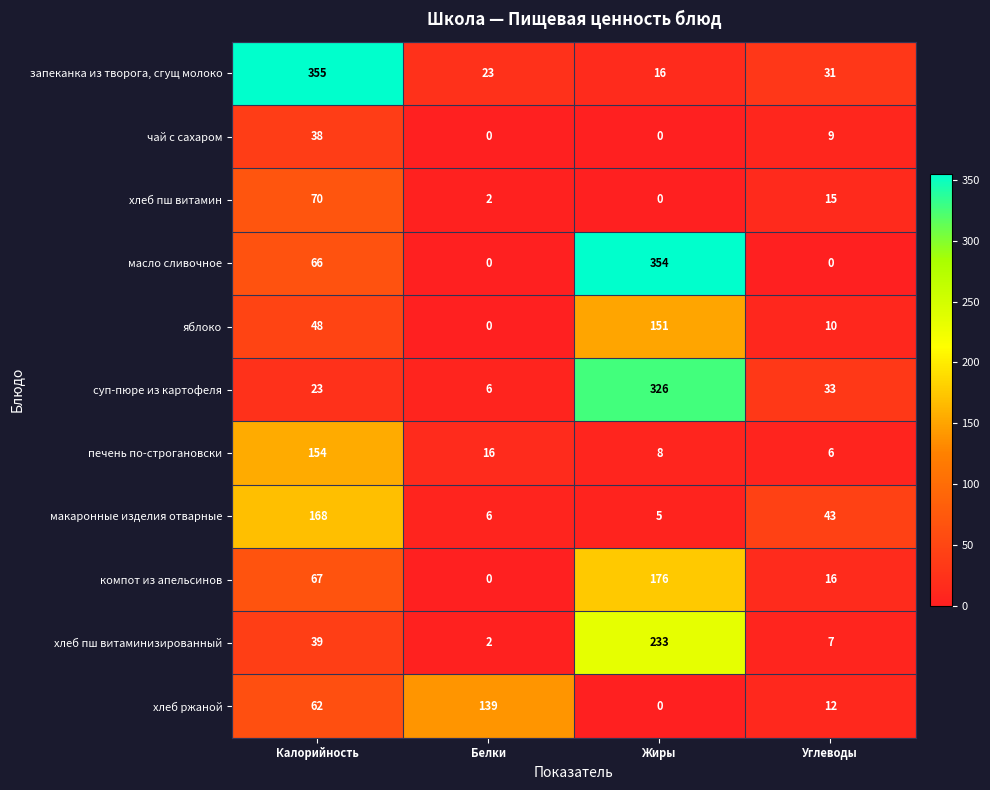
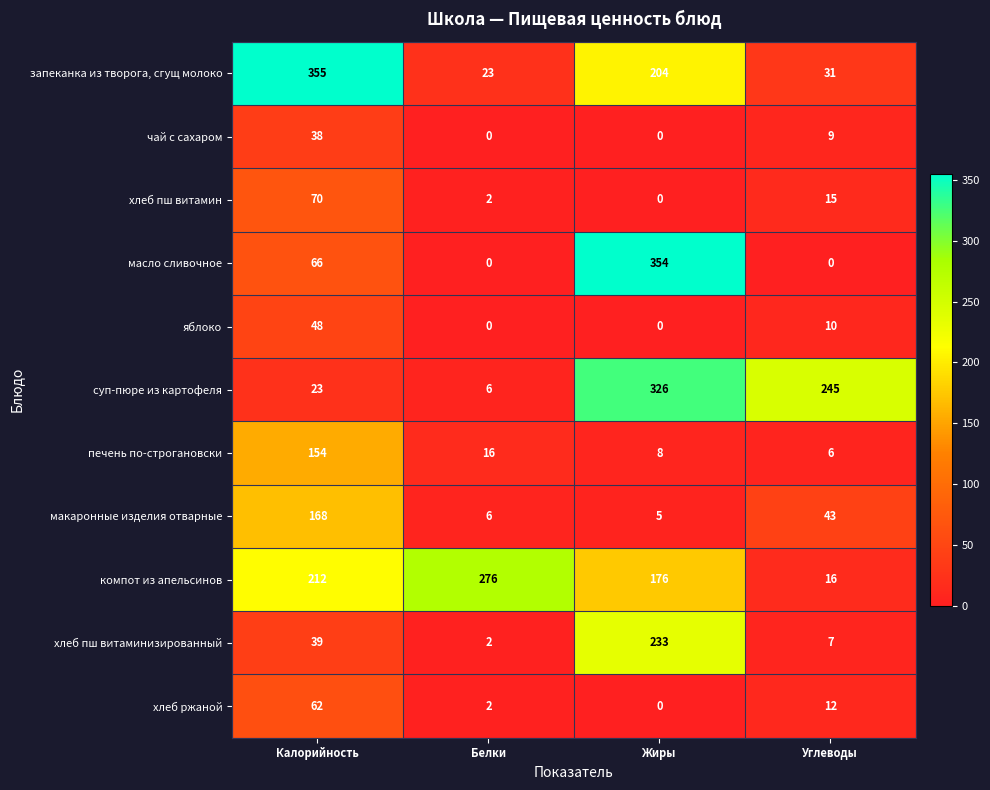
  {
    "запеканка из творога, сгущ молоко": {
      "Калорийность": 355,
      "Белки": 23,
-     "Жиры": 16,
+     "Жиры": 204,
      "Углеводы": 31
    },
    "чай с сахаром": {
      "Калорийность": 38,
      "Белки": 0,
      "Жиры": 0,
      "Углеводы": 9
    },
    "хлеб пш витамин": {
      "Калорийность": 70,
      "Белки": 2,
      "Жиры": 0,
      "Углеводы": 15
    },
    "масло сливочное": {
      "Калорийность": 66,
      "Белки": 0,
      "Жиры": 354,
      "Углеводы": 0
    },
    "яблоко": {
      "Калорийность": 48,
      "Белки": 0,
-     "Жиры": 151,
+     "Жиры": 0,
      "Углеводы": 10
    },
    "суп-пюре из картофеля": {
      "Калорийность": 23,
      "Белки": 6,
      "Жиры": 326,
-     "Углеводы": 33
+     "Углеводы": 245
    },
    "печень по-строгановски": {
      "Калорийность": 154,
      "Белки": 16,
      "Жиры": 8,
      "Углеводы": 6
    },
    "макаронные изделия отварные": {
      "Калорийность": 168,
      "Белки": 6,
      "Жиры": 5,
      "Углеводы": 43
    },
    "компот из апельсинов": {
-     "Калорийность": 67,
-     "Белки": 0,
+     "Калорийность": 212,
+     "Белки": 276,
      "Жиры": 176,
      "Углеводы": 16
    },
    "хлеб пш витаминизированный": {
      "Калорийность": 39,
      "Белки": 2,
      "Жиры": 233,
      "Углеводы": 7
    },
    "хлеб ржаной": {
      "Калорийность": 62,
-     "Белки": 139,
+     "Белки": 2,
      "Жиры": 0,
      "Углеводы": 12
    }
  }
